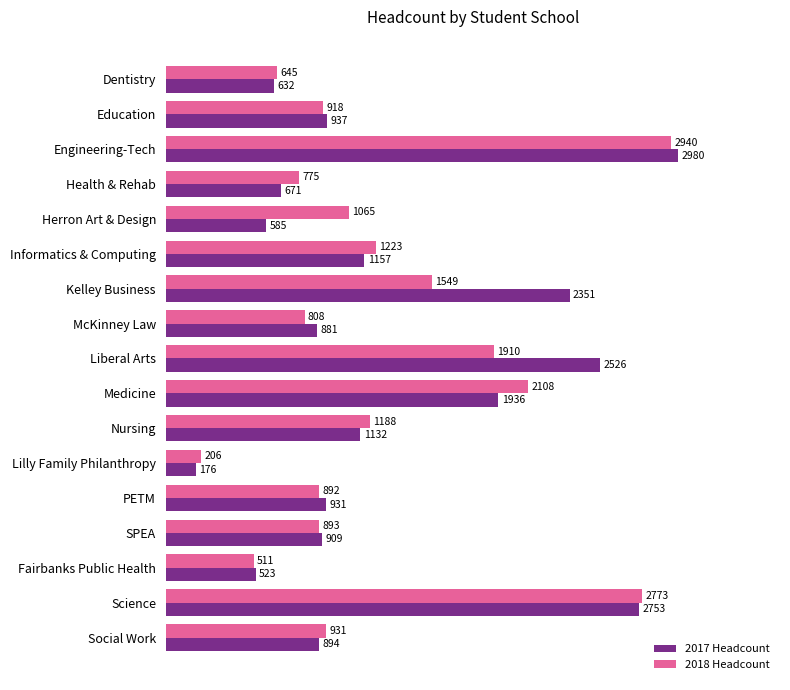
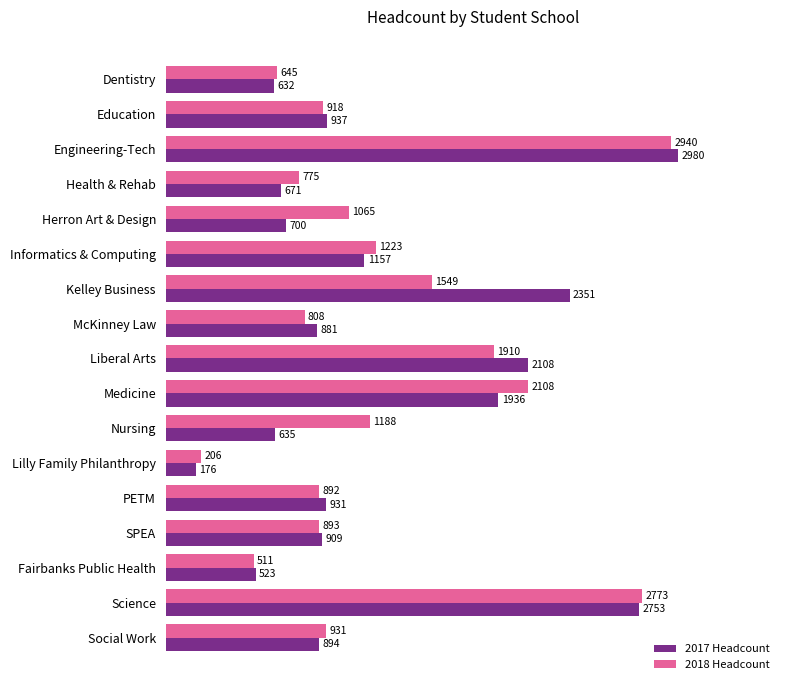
  {
    "2017 Headcount": {
      "Dentistry": 632,
      "Education": 937,
      "Engineering-Tech": 2980,
      "Health & Rehab": 671,
-     "Herron Art & Design": 585,
+     "Herron Art & Design": 700,
      "Informatics & Computing": 1157,
      "Kelley Business": 2351,
      "McKinney Law": 881,
-     "Liberal Arts": 2526,
+     "Liberal Arts": 2108,
      "Medicine": 1936,
-     "Nursing": 1132,
+     "Nursing": 635,
      "Lilly Family Philanthropy": 176,
      "PETM": 931,
      "SPEA": 909,
      "Fairbanks Public Health": 523,
      "Science": 2753,
      "Social Work": 894
    },
    "2018 Headcount": {
      "Dentistry": 645,
      "Education": 918,
      "Engineering-Tech": 2940,
      "Health & Rehab": 775,
      "Herron Art & Design": 1065,
      "Informatics & Computing": 1223,
      "Kelley Business": 1549,
      "McKinney Law": 808,
      "Liberal Arts": 1910,
      "Medicine": 2108,
      "Nursing": 1188,
      "Lilly Family Philanthropy": 206,
      "PETM": 892,
      "SPEA": 893,
      "Fairbanks Public Health": 511,
      "Science": 2773,
      "Social Work": 931
    }
  }
